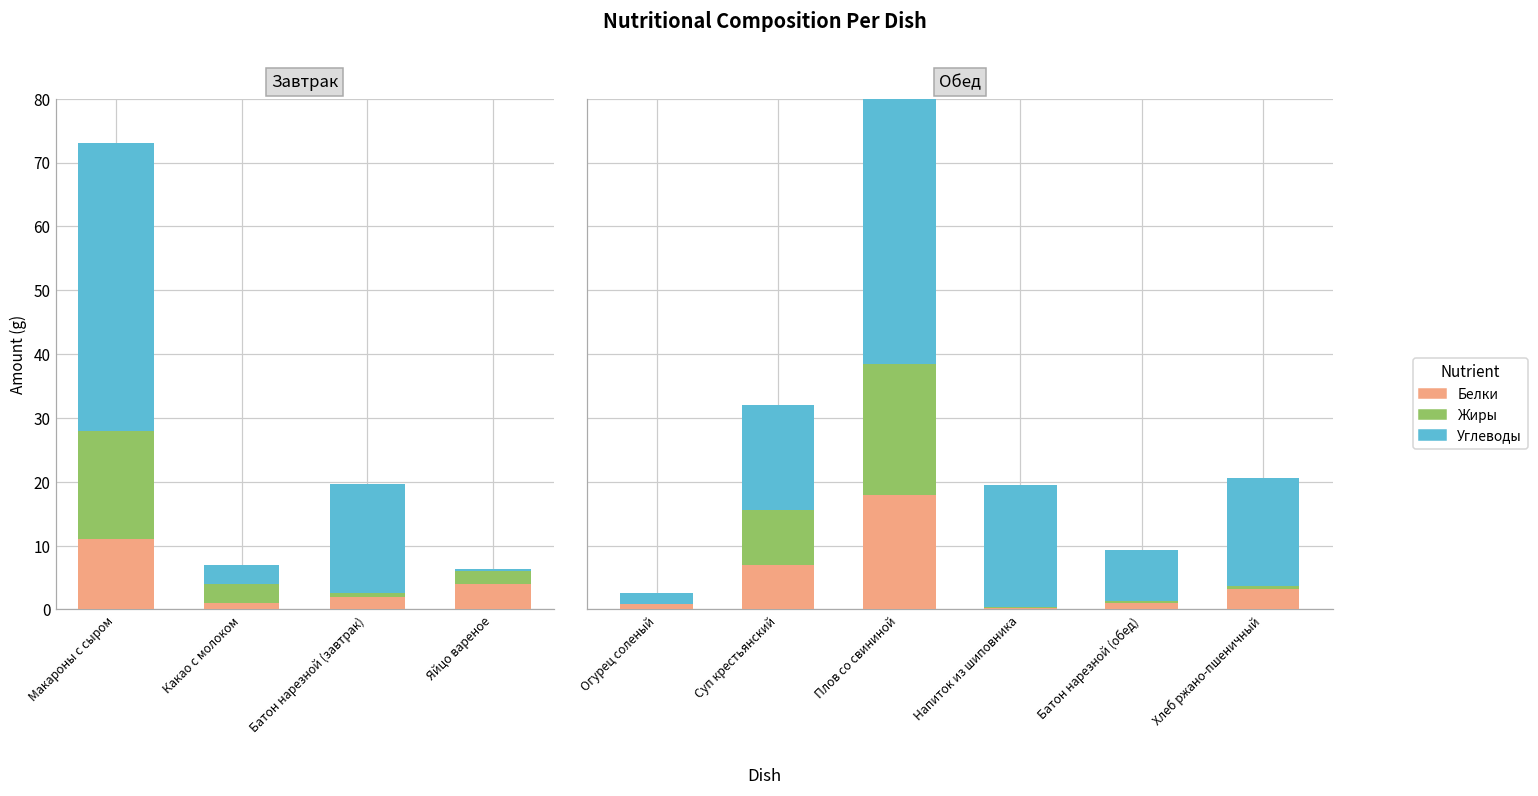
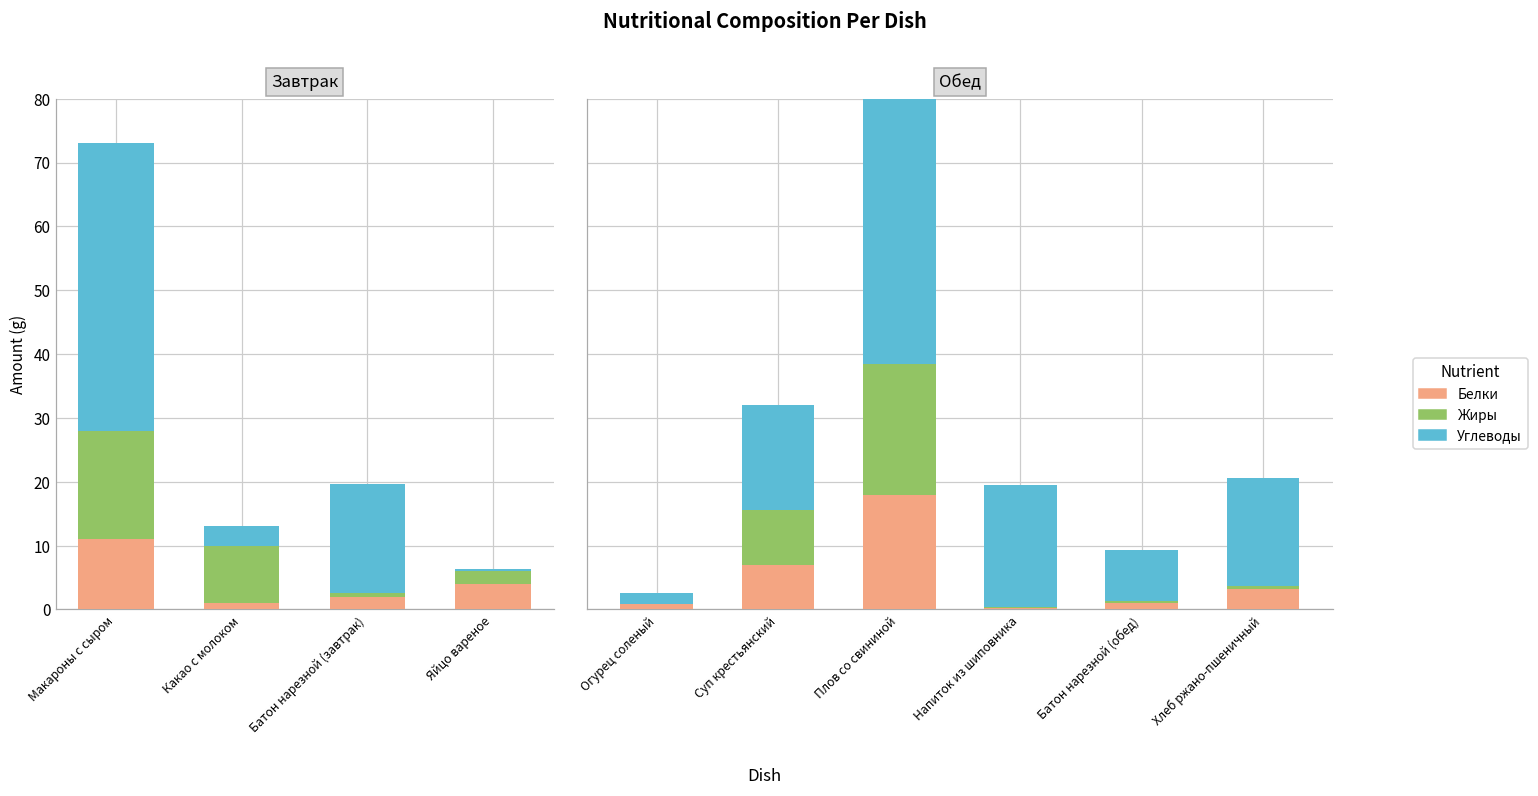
  {
    "Завтрак": {
      "Белки": {
        "Макароны с сыром": 11,
        "Какао с молоком": 1,
        "Батон нарезной (завтрак)": 2,
        "Яйцо вареное": 4
      },
      "Жиры": {
        "Макароны с сыром": 17,
-       "Какао с молоком": 3,
+       "Какао с молоком": 9,
        "Батон нарезной (завтрак)": 1,
        "Яйцо вареное": 2
      },
      "Углеводы": {
        "Макароны с сыром": 45,
        "Какао с молоком": 3,
        "Батон нарезной (завтрак)": 17
      }
    }
  }
